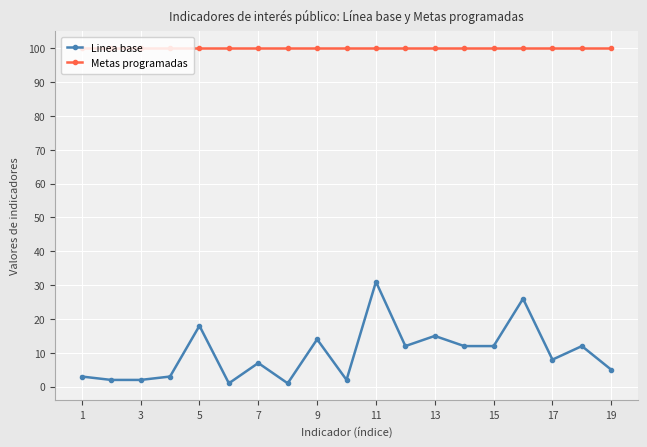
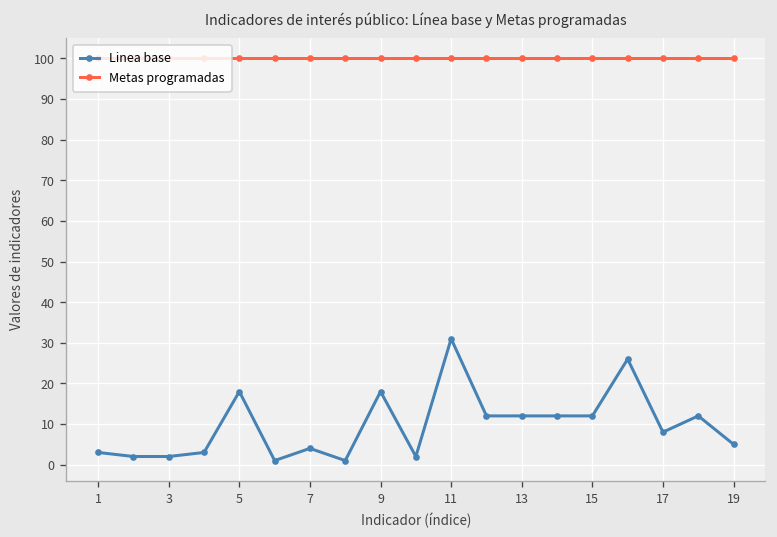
  {
    "Linea base": {
      "1": 3,
      "3": 2,
      "5": 18,
-     "7": 7,
-     "9": 14,
+     "7": 4,
+     "9": 18,
      "11": 31,
-     "13": 15,
+     "13": 12,
      "15": 12,
      "17": 8,
      "19": 5
    },
    "Metas programadas": {
      "5": 100,
      "7": 100,
      "9": 100,
      "11": 100,
      "13": 100,
      "15": 100,
      "17": 100,
      "19": 100
    }
  }
